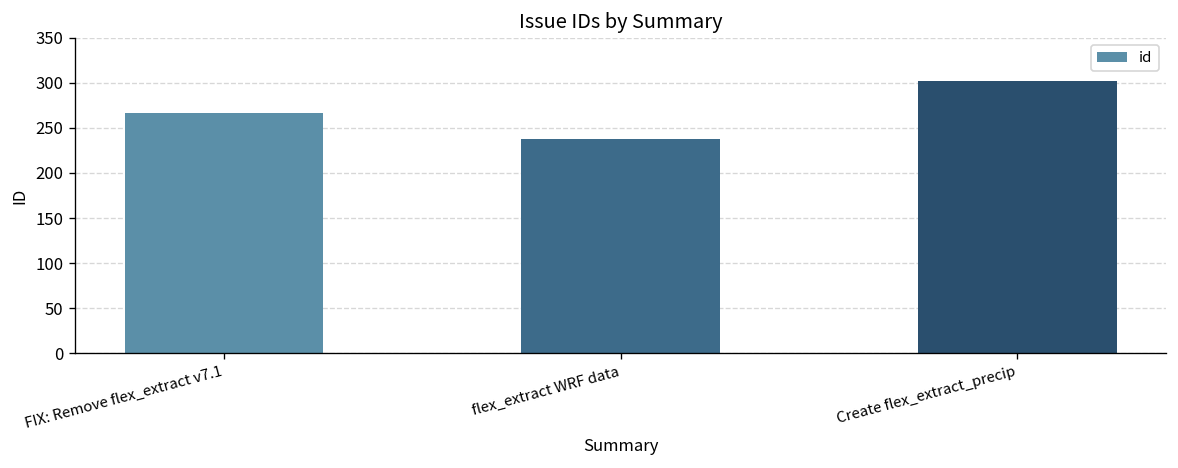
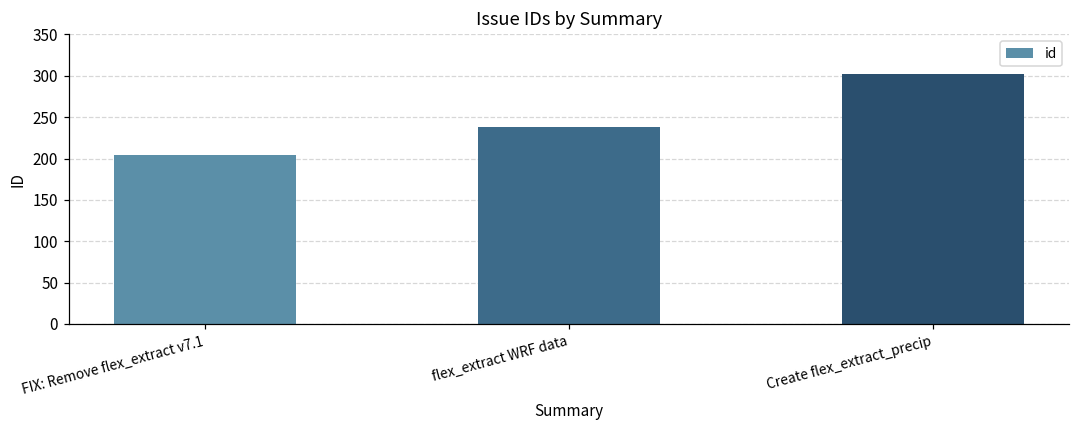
  {
-   "FIX: Remove flex_extract v7.1": 270,
+   "FIX: Remove flex_extract v7.1": 200,
    "flex_extract WRF data": 240,
    "Create flex_extract_precip": 300
  }
